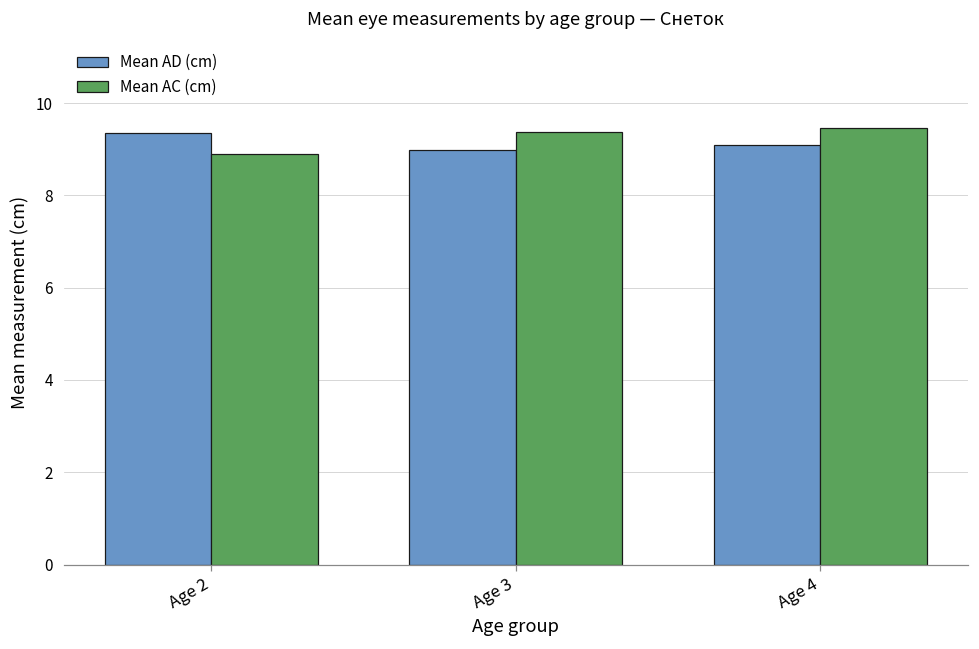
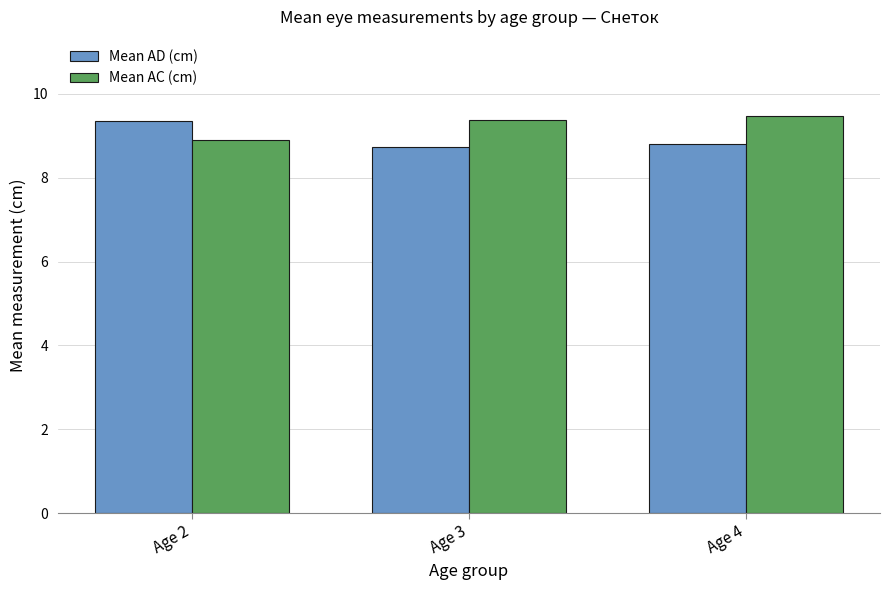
  {
    "Mean AD (cm)": {
      "Age 2": 9.3,
-     "Age 3": 9.0,
-     "Age 4": 9.1
+     "Age 3": 8.7,
+     "Age 4": 8.8
    },
    "Mean AC (cm)": {
      "Age 2": 8.9,
      "Age 3": 9.4,
      "Age 4": 9.5
    }
  }
